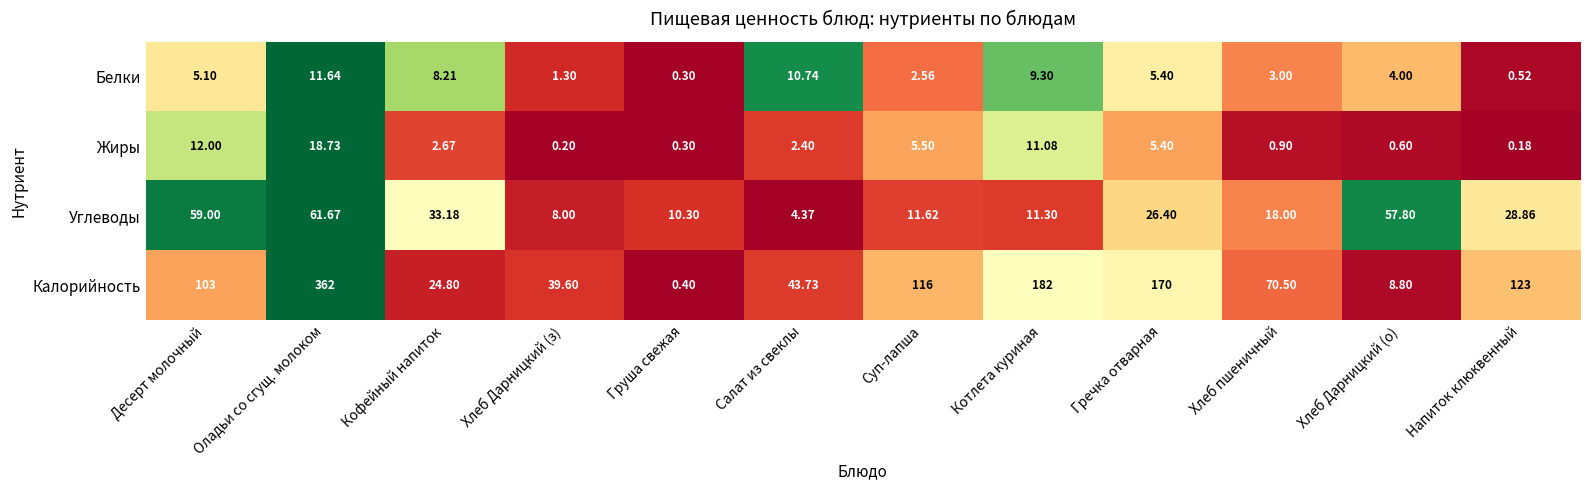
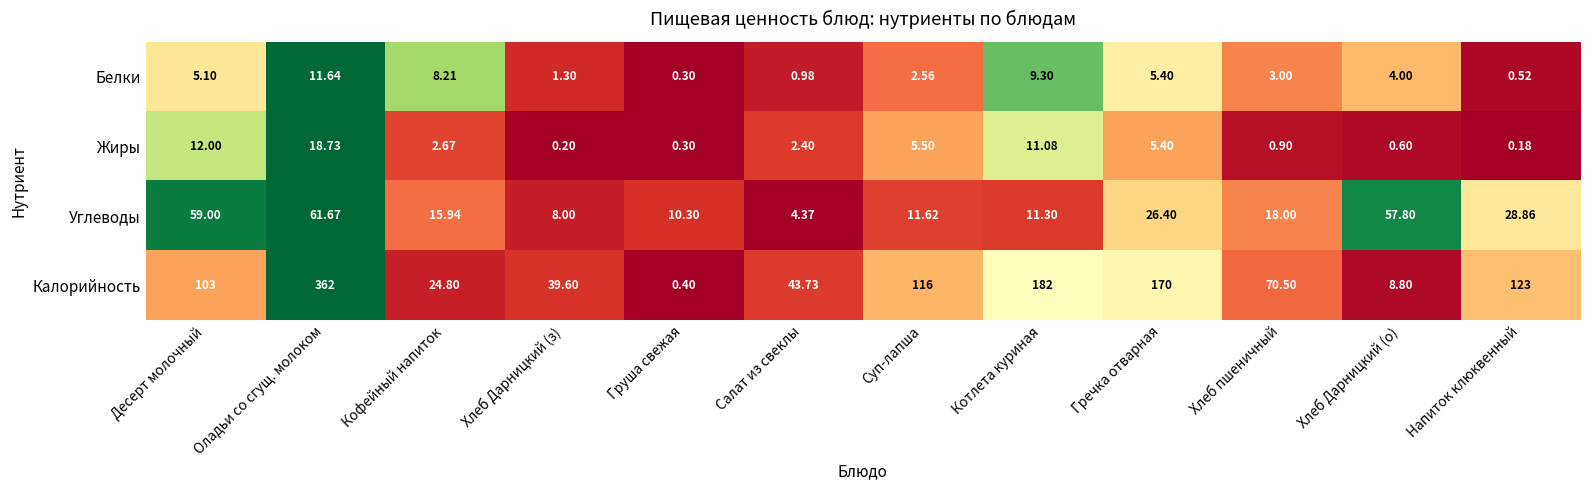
  {
    "Белки": {
      "Десерт молочный": 5.10,
      "Оладьи со сгущ. молоком": 11.64,
      "Кофейный напиток": 8.21,
      "Хлеб Дарницкий (з)": 1.30,
      "Груша свежая": 0.30,
-     "Салат из свеклы": 10.74,
+     "Салат из свеклы": 0.98,
      "Суп-лапша": 2.56,
      "Котлета куриная": 9.30,
      "Гречка отварная": 5.40,
      "Хлеб пшеничный": 3.00,
      "Хлеб Дарницкий (о)": 4.00,
      "Напиток клюквенный": 0.52
    },
    "Жиры": {
      "Десерт молочный": 12.00,
      "Оладьи со сгущ. молоком": 18.73,
      "Кофейный напиток": 2.67,
      "Хлеб Дарницкий (з)": 0.20,
      "Груша свежая": 0.30,
      "Салат из свеклы": 2.40,
      "Суп-лапша": 5.50,
      "Котлета куриная": 11.08,
      "Гречка отварная": 5.40,
      "Хлеб пшеничный": 0.90,
      "Хлеб Дарницкий (о)": 0.60,
      "Напиток клюквенный": 0.18
    },
    "Углеводы": {
      "Десерт молочный": 59.00,
      "Оладьи со сгущ. молоком": 61.67,
-     "Кофейный напиток": 33.18,
+     "Кофейный напиток": 15.94,
      "Хлеб Дарницкий (з)": 8.00,
      "Груша свежая": 10.30,
      "Салат из свеклы": 4.37,
      "Суп-лапша": 11.62,
      "Котлета куриная": 11.30,
      "Гречка отварная": 26.40,
      "Хлеб пшеничный": 18.00,
      "Хлеб Дарницкий (о)": 57.80,
      "Напиток клюквенный": 28.86
    },
    "Калорийность": {
      "Десерт молочный": 103,
      "Оладьи со сгущ. молоком": 362,
      "Кофейный напиток": 24.80,
      "Хлеб Дарницкий (з)": 39.60,
      "Груша свежая": 0.40,
      "Салат из свеклы": 43.73,
      "Суп-лапша": 116,
      "Котлета куриная": 182,
      "Гречка отварная": 170,
      "Хлеб пшеничный": 70.50,
      "Хлеб Дарницкий (о)": 8.80,
      "Напиток клюквенный": 123
    }
  }
